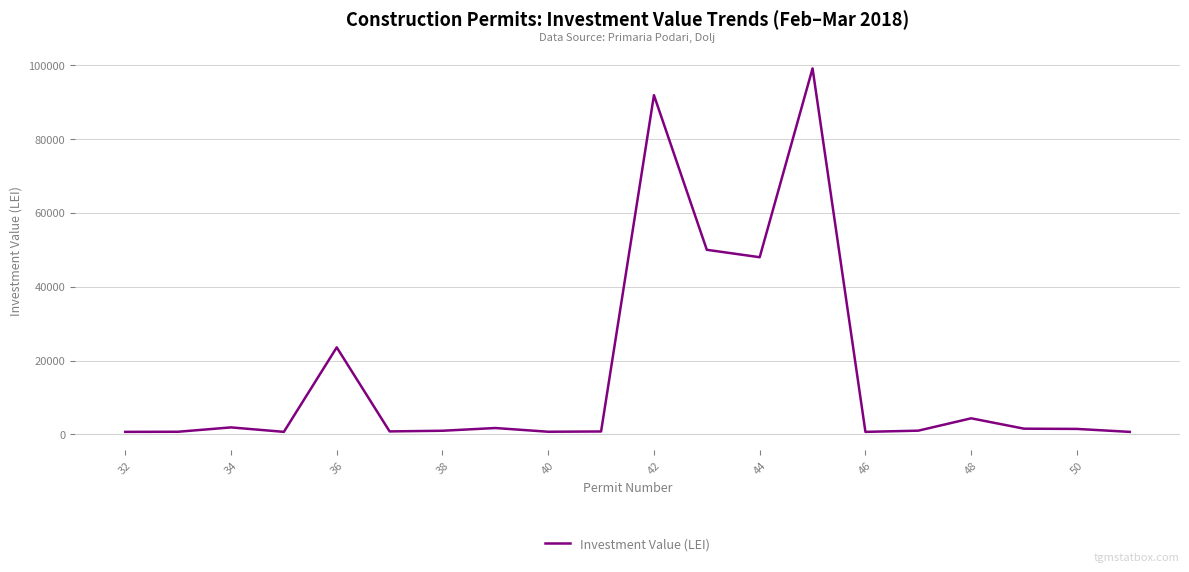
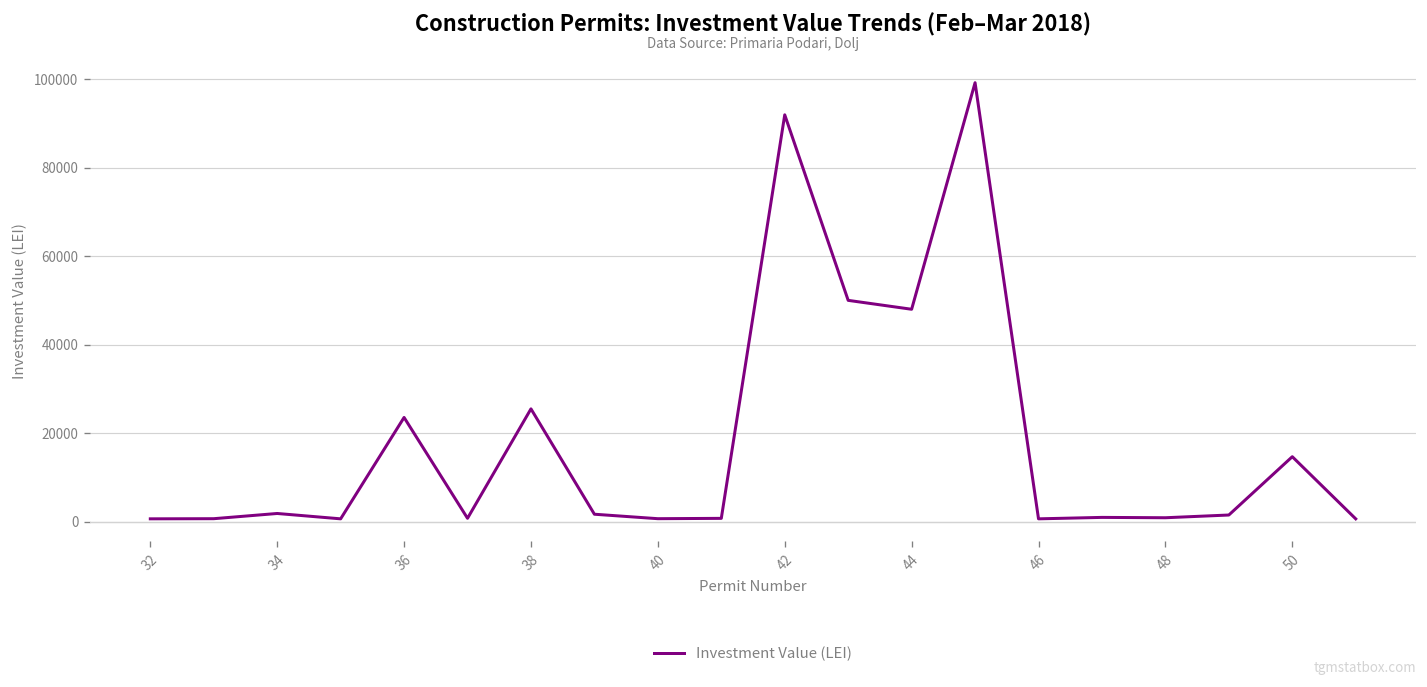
  {
    "32": 1000,
    "34": 2000,
    "36": 24000,
-   "38": 1000,
+   "38": 25000,
    "40": 1000,
    "42": 92000,
    "44": 48000,
    "46": 1000,
-   "48": 4000,
-   "50": 1000
+   "48": 1000,
+   "50": 15000
  }
